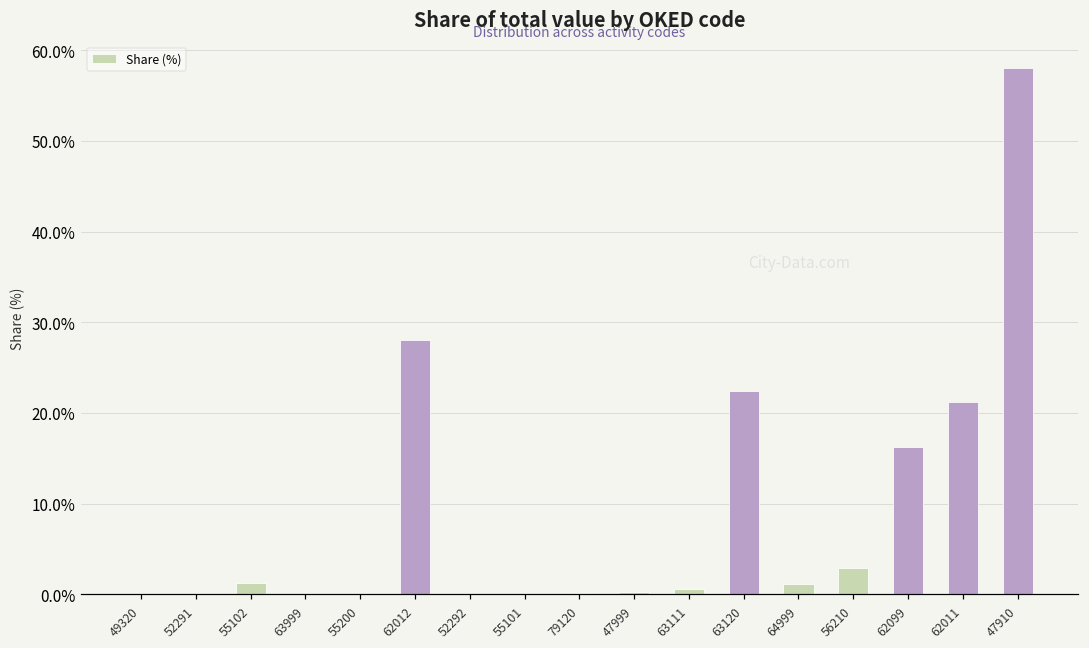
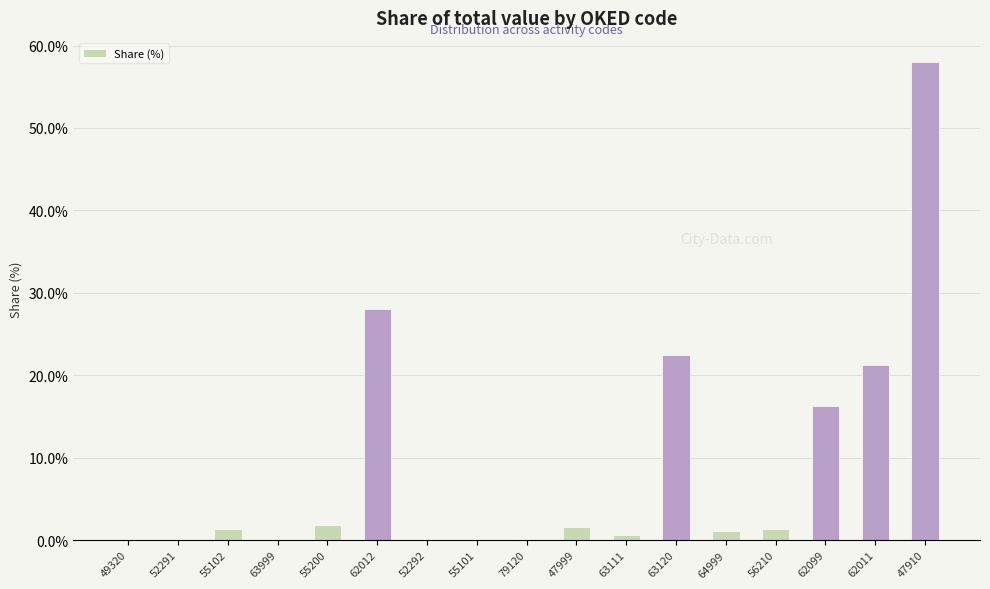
  {
    "55102": "1%",
-   "55200": "0%",
+   "55200": "2%",
    "62012": "28%",
-   "47999": "0%",
+   "47999": "2%",
    "63111": "1%",
    "63120": "22%",
    "64999": "1%",
-   "56210": "3%",
+   "56210": "1%",
    "62099": "16%",
    "62011": "21%",
    "47910": "58%"
  }
